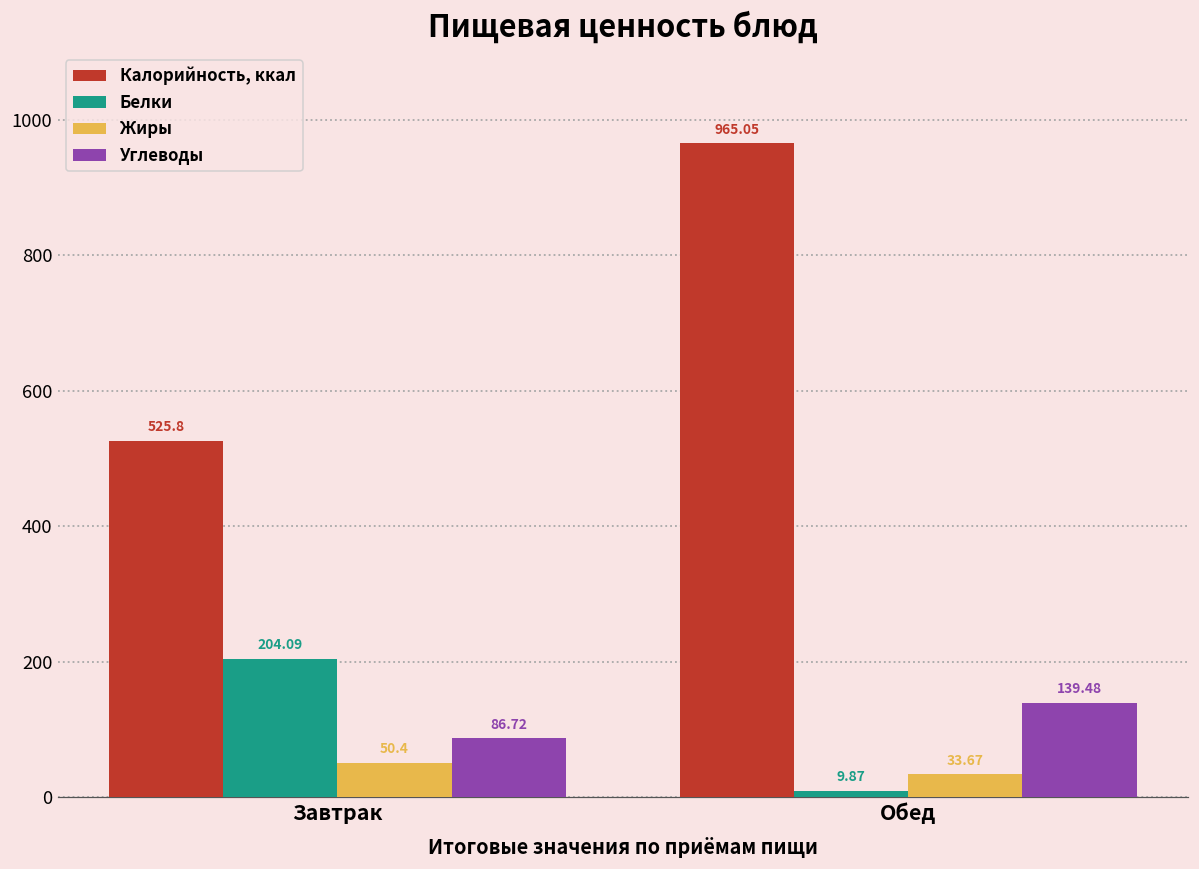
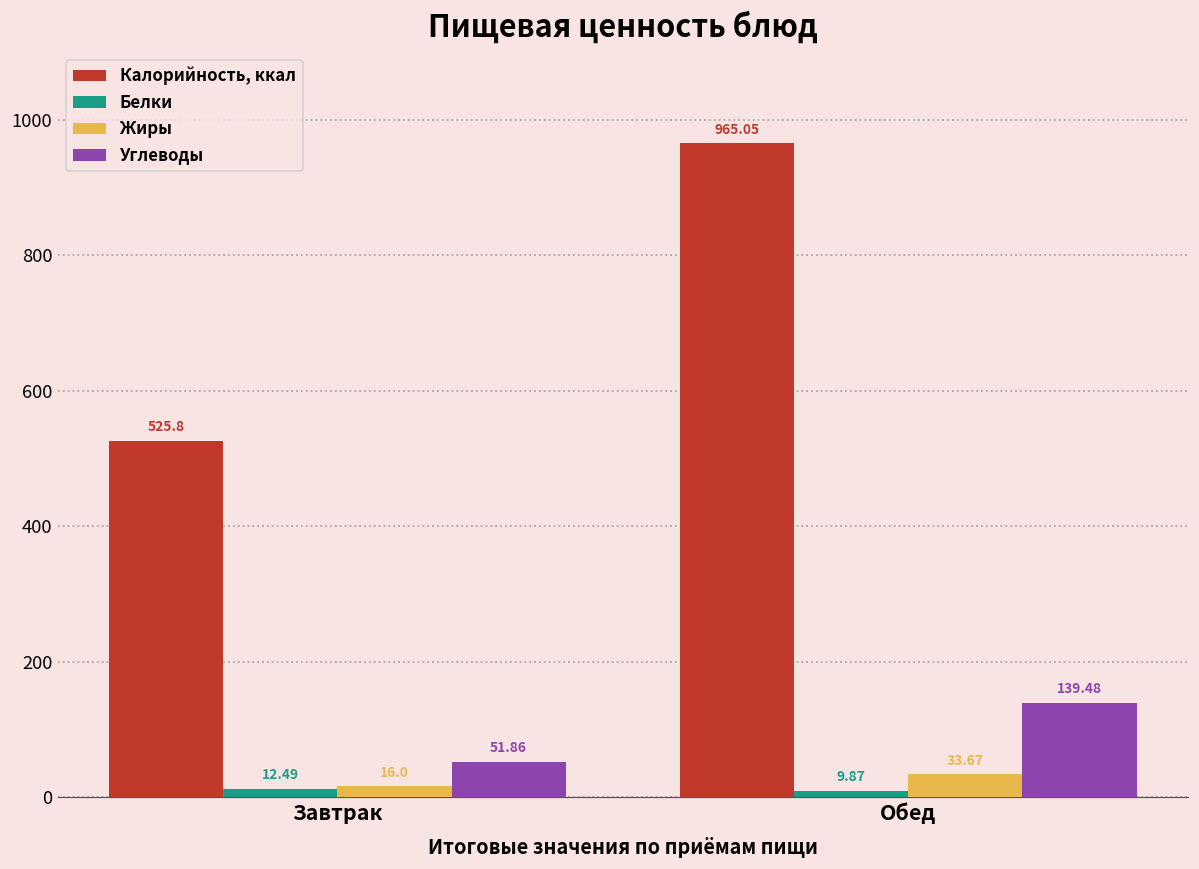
  {
    "Калорийность, ккал": {
      "Завтрак": 525.8,
      "Обед": 965.05
    },
    "Белки": {
-     "Завтрак": 204.09,
+     "Завтрак": 12.49,
      "Обед": 9.87
    },
    "Жиры": {
-     "Завтрак": 50.4,
+     "Завтрак": 16.0,
      "Обед": 33.67
    },
    "Углеводы": {
-     "Завтрак": 86.72,
+     "Завтрак": 51.86,
      "Обед": 139.48
    }
  }
